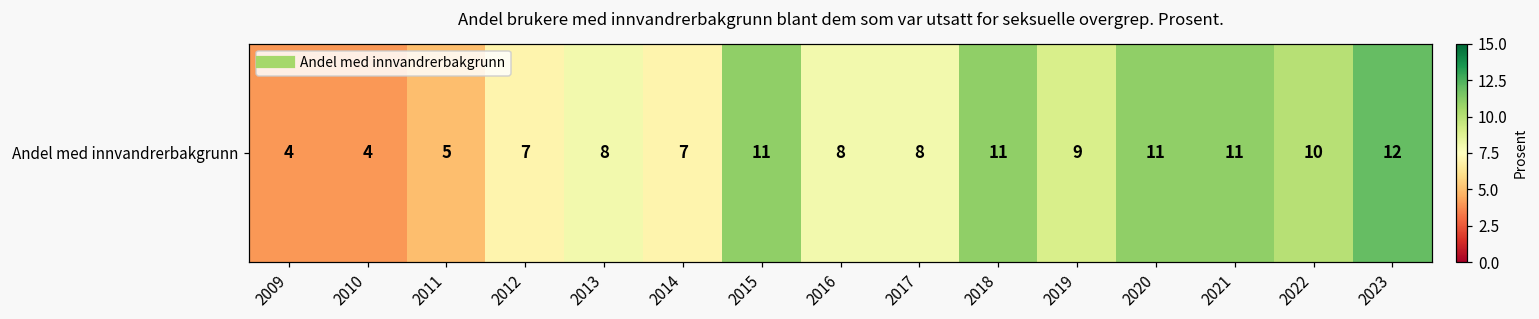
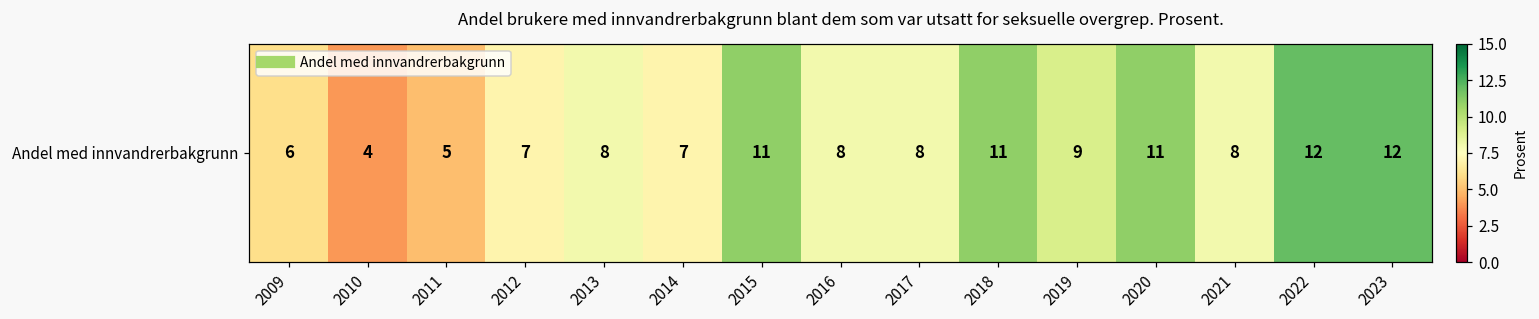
  {
    "Andel med innvandrerbakgrunn": {
-     "2009": 4,
+     "2009": 6,
      "2010": 4,
      "2011": 5,
      "2012": 7,
      "2013": 8,
      "2014": 7,
      "2015": 11,
      "2016": 8,
      "2017": 8,
      "2018": 11,
      "2019": 9,
      "2020": 11,
-     "2021": 11,
-     "2022": 10,
+     "2021": 8,
+     "2022": 12,
      "2023": 12
    }
  }
